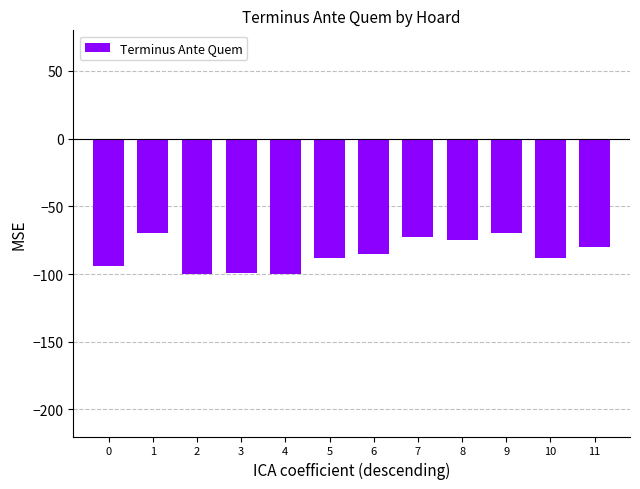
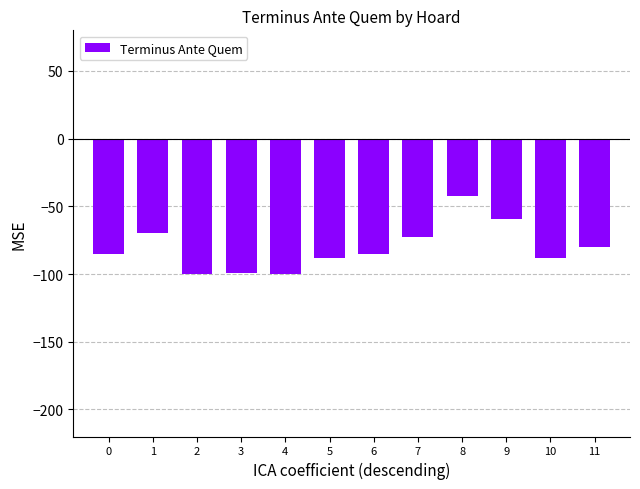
  {
-   "0": -94,
+   "0": -85,
    "1": -70,
    "2": -100,
    "3": -99,
    "4": -100,
    "5": -88,
    "6": -85,
    "7": -73,
-   "8": -75,
-   "9": -70,
+   "8": -42,
+   "9": -59,
    "10": -88,
    "11": -80
  }
